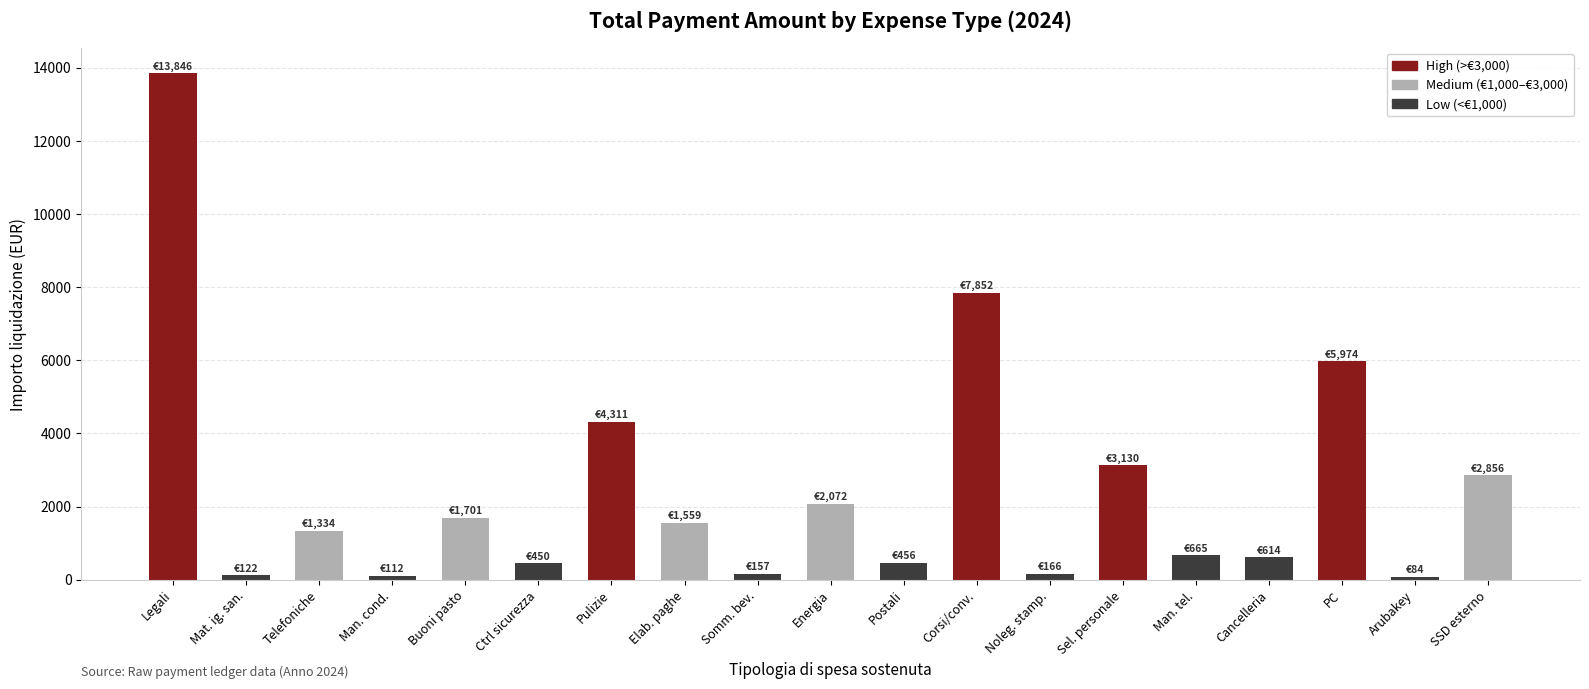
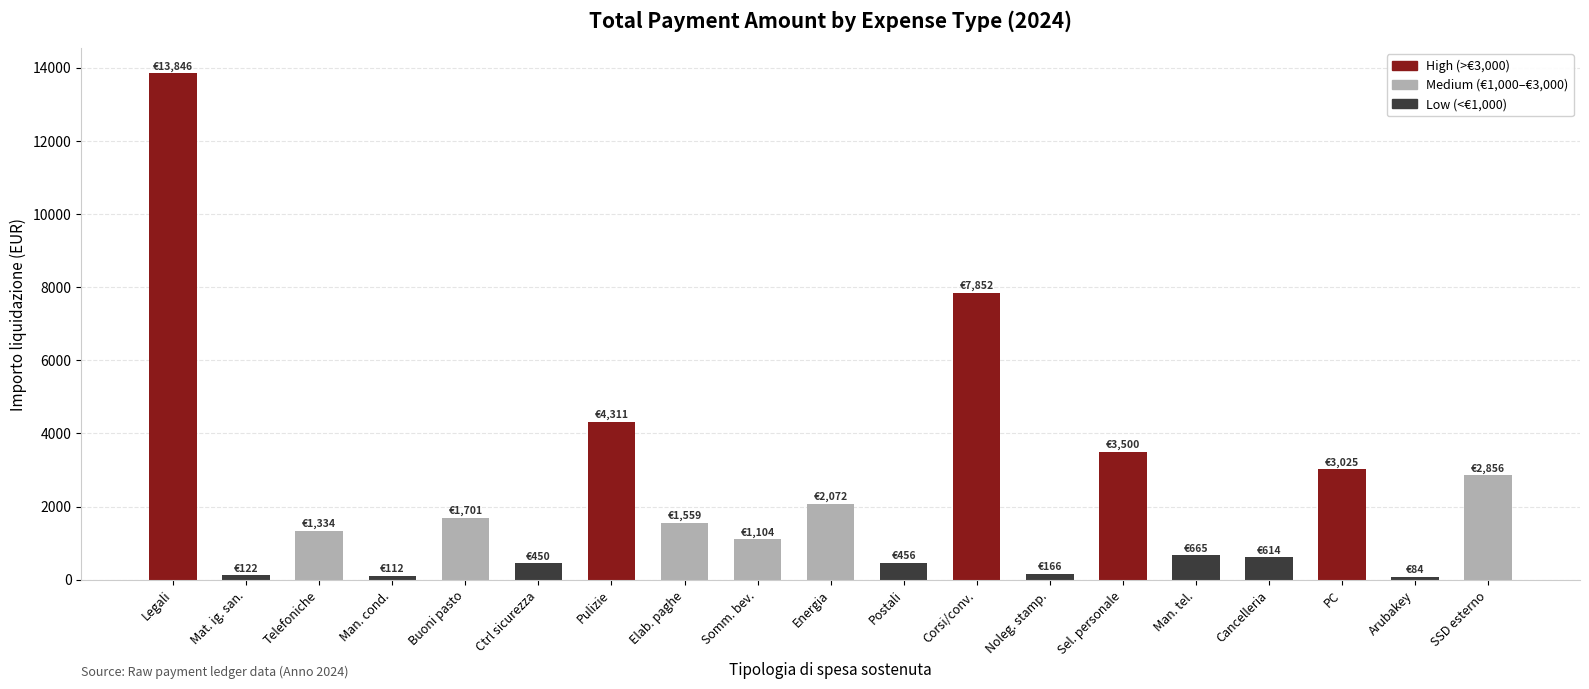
  {
    "Legali": "€13,846",
    "Mat. ig. san.": "€122",
    "Telefoniche": "€1,334",
    "Man. cond.": "€112",
    "Buoni pasto": "€1,701",
    "Ctrl sicurezza": "€450",
    "Pulizie": "€4,311",
    "Elab. paghe": "€1,559",
-   "Somm. bev.": "€157",
+   "Somm. bev.": "€1,104",
    "Energia": "€2,072",
    "Postali": "€456",
    "Corsi/conv.": "€7,852",
    "Noleg. stamp.": "€166",
-   "Sel. personale": "€3,130",
+   "Sel. personale": "€3,500",
    "Man. tel.": "€665",
    "Cancelleria": "€614",
-   "PC": "€5,974",
+   "PC": "€3,025",
    "Arubakey": "€84",
    "SSD esterno": "€2,856"
  }
